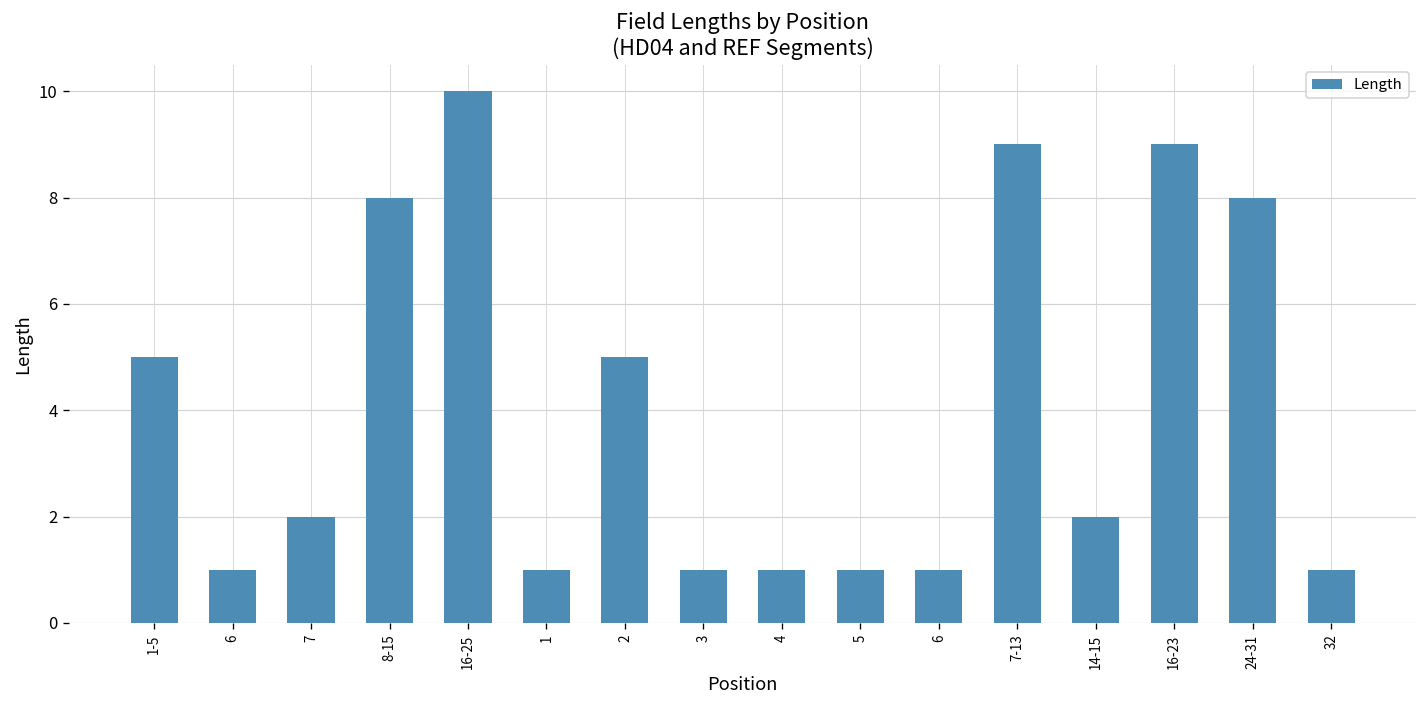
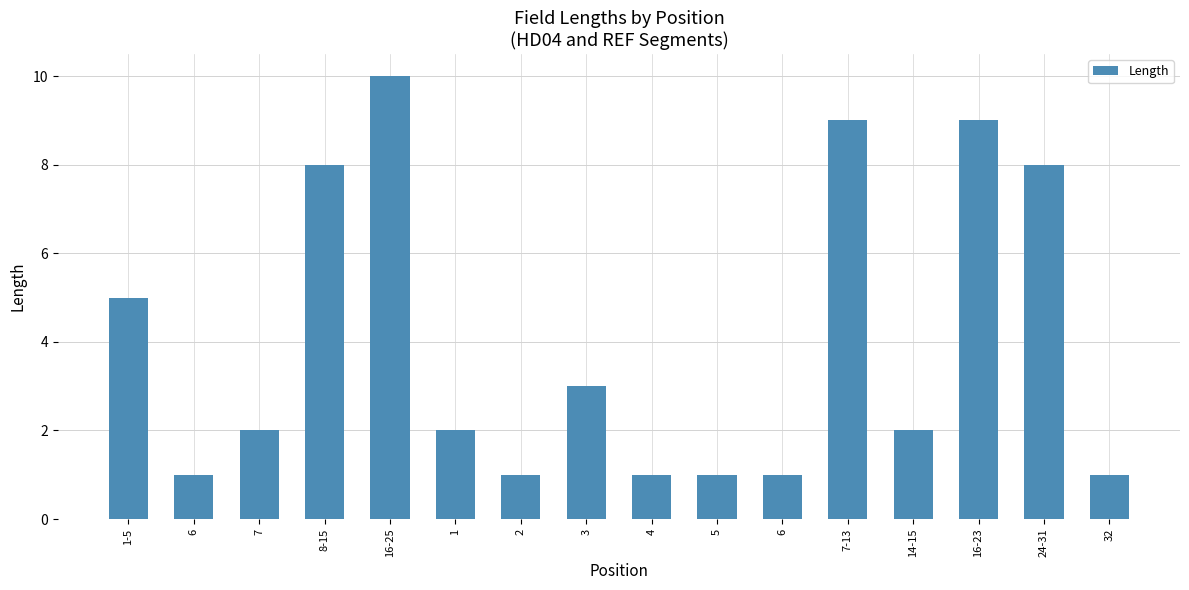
  {
    "1-5": 5,
    "7": 2,
    "8-15": 8,
    "16-25": 10,
-   "1": 1,
-   "2": 5,
-   "3": 1,
+   "1": 2,
+   "2": 1,
+   "3": 3,
    "4": 1,
    "5": 1,
    "7-13": 9,
    "14-15": 2,
    "16-23": 9,
    "24-31": 8,
    "32": 1
  }
